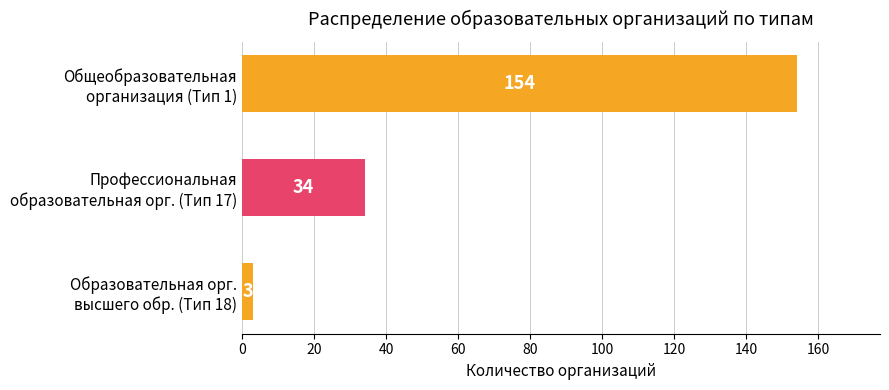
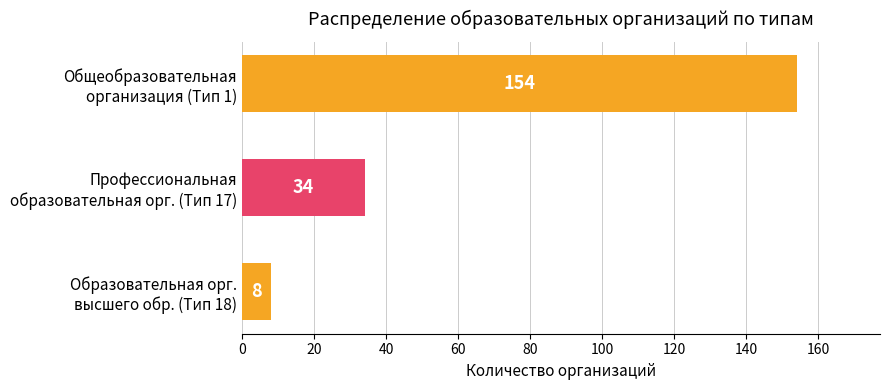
  {
    "Общеобразовательная организация (Тип 1)": 154,
    "Профессиональная образовательная орг. (Тип 17)": 34,
-   "Образовательная орг. высшего обр. (Тип 18)": 3
+   "Образовательная орг. высшего обр. (Тип 18)": 8
  }
